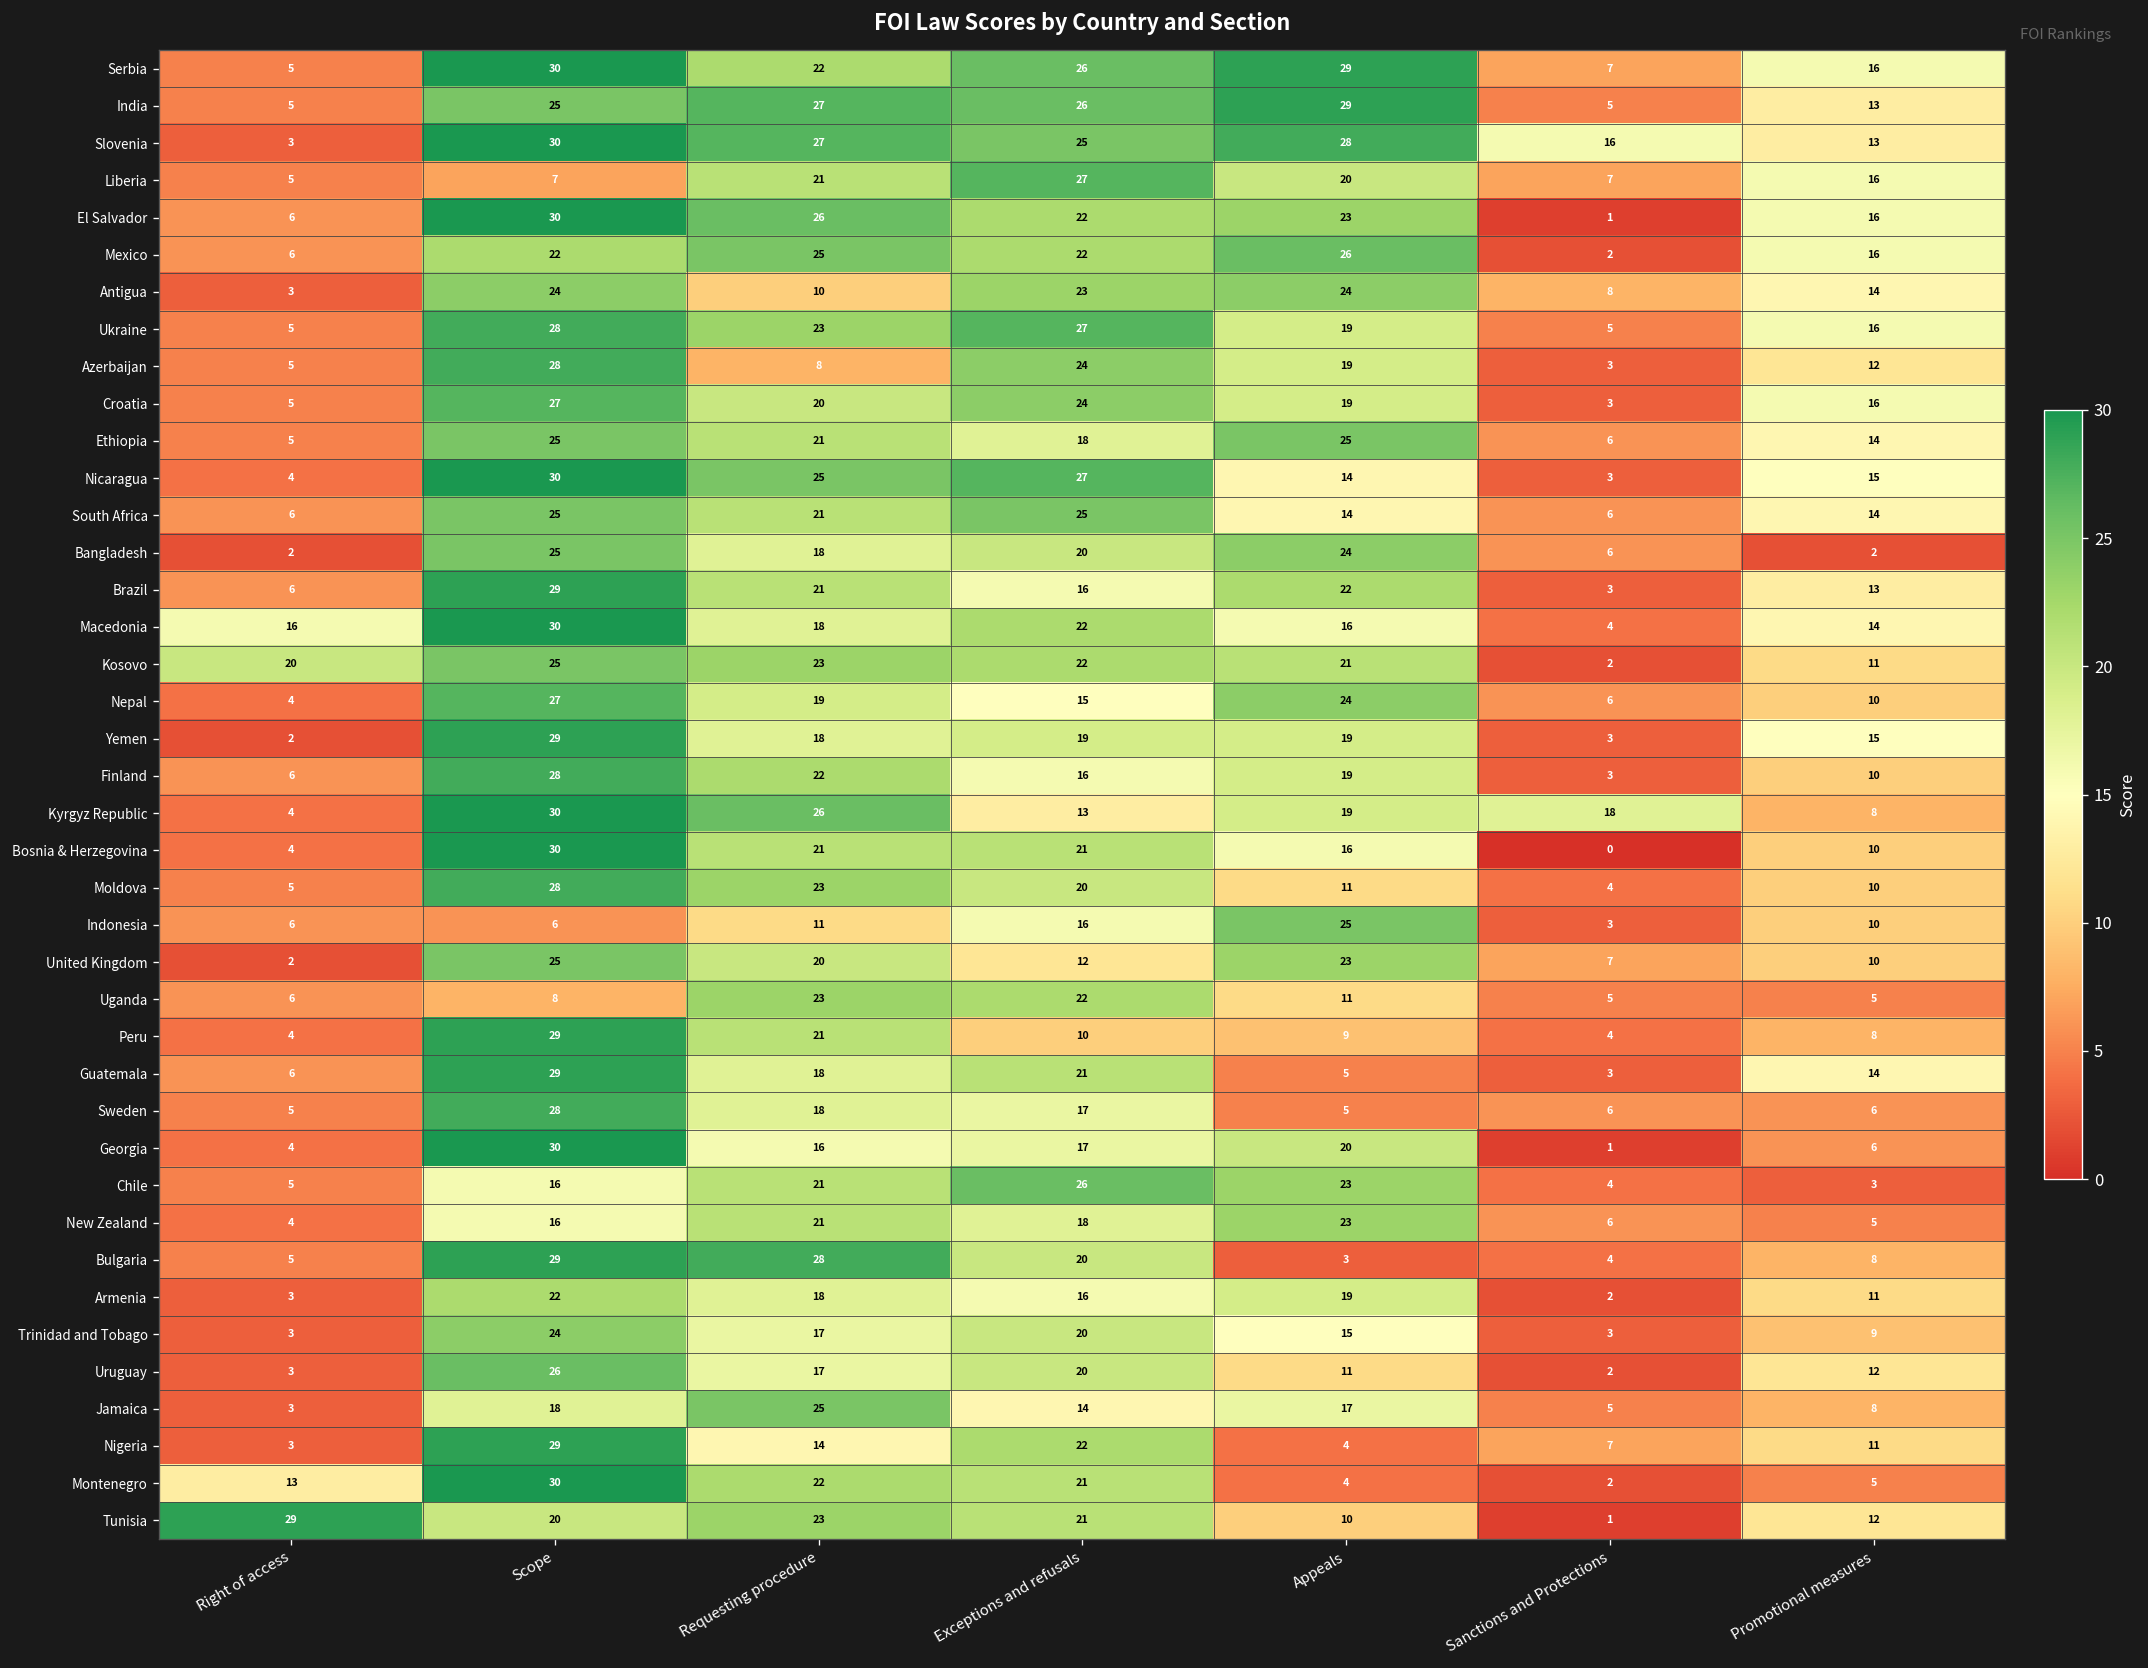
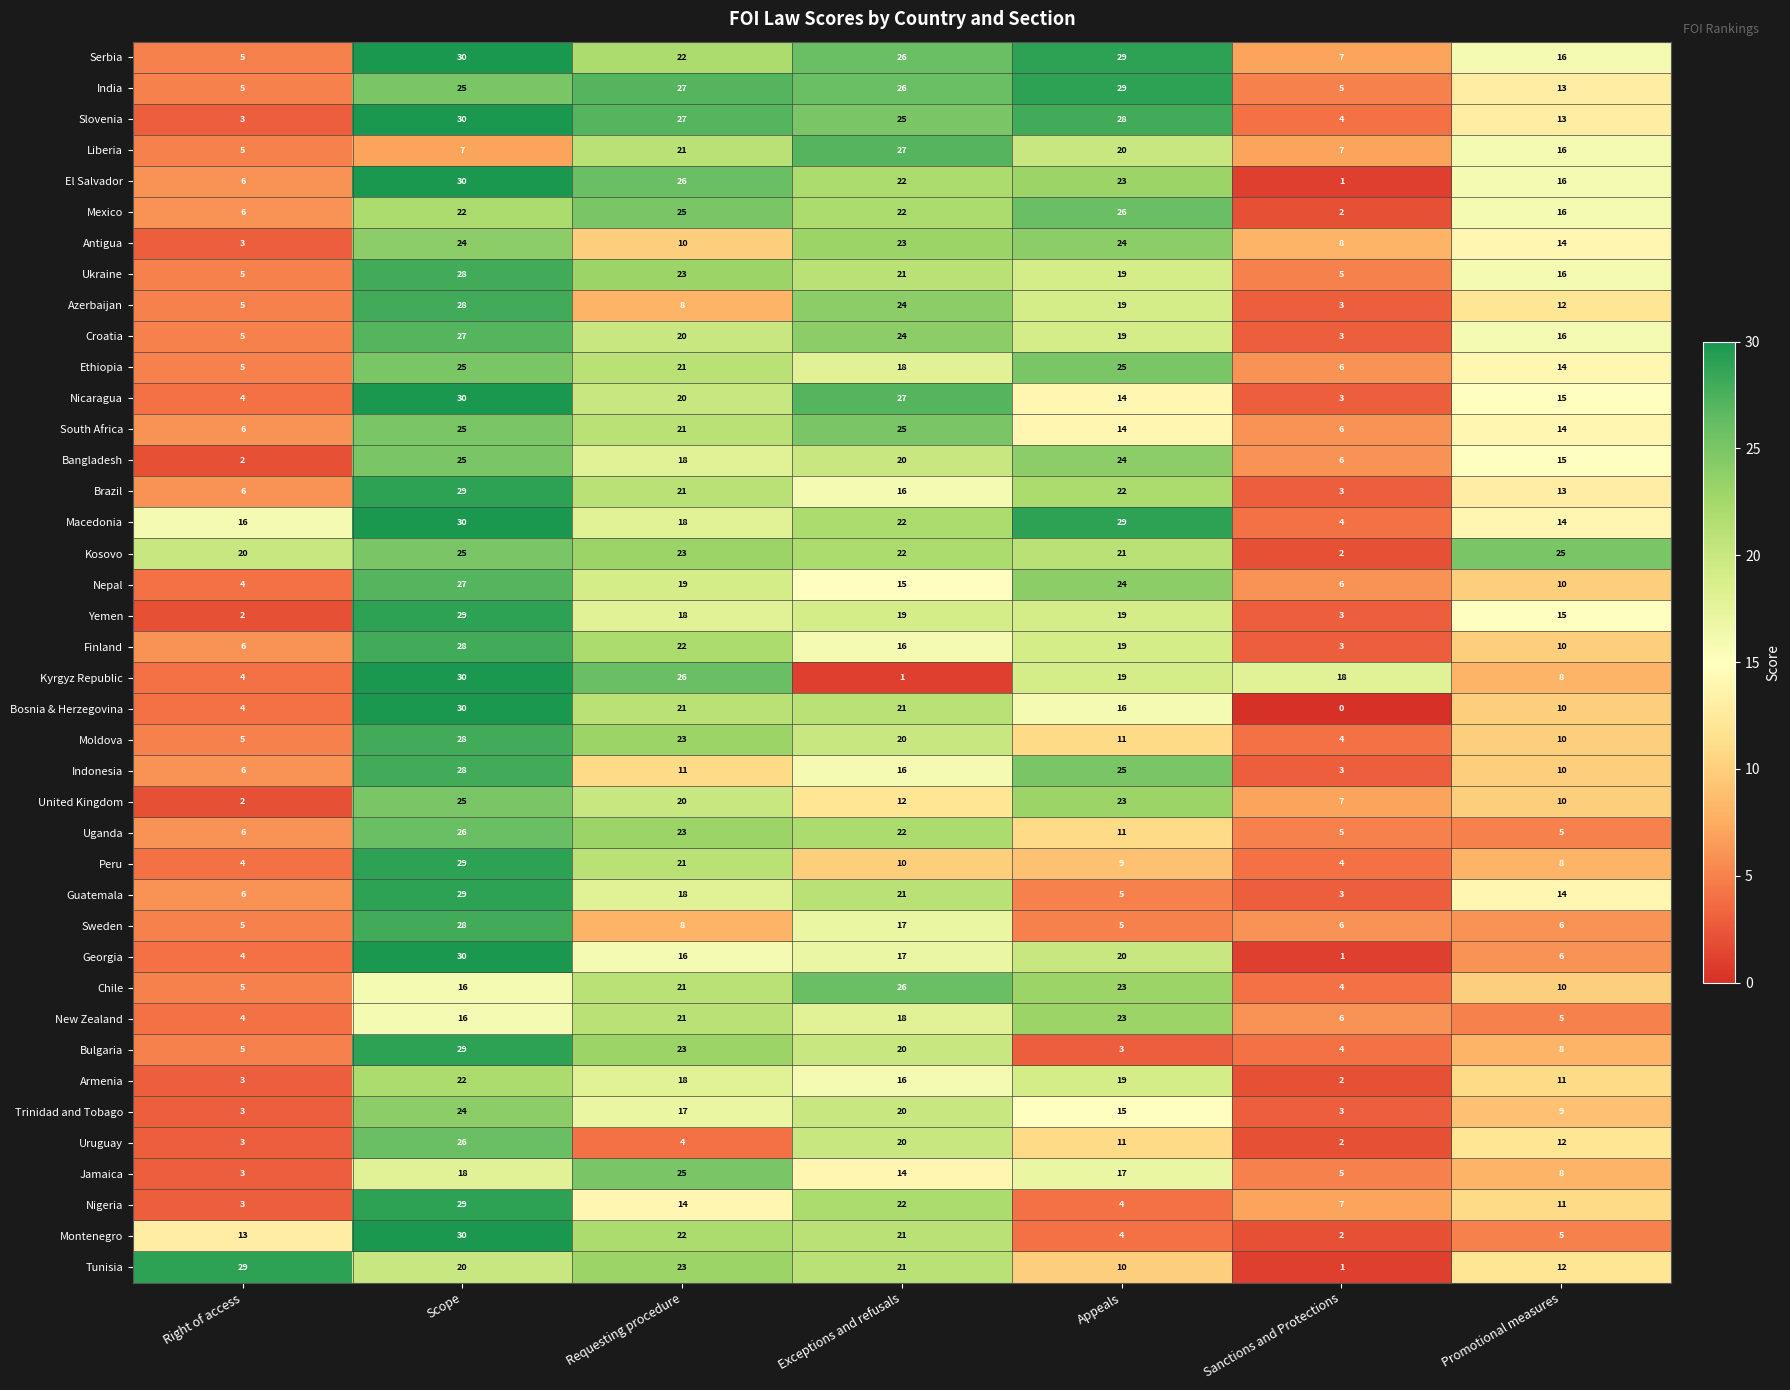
  {
    "Slovenia": {
      "Right of access": 3,
      "Scope": 30,
      "Requesting procedure": 27,
      "Exceptions and refusals": 25,
      "Appeals": 28,
-     "Sanctions and Protections": 16,
+     "Sanctions and Protections": 4,
      "Promotional measures": 13
    },
    "Ukraine": {
      "Right of access": 5,
      "Scope": 28,
      "Requesting procedure": 23,
-     "Exceptions and refusals": 27,
+     "Exceptions and refusals": 21,
      "Appeals": 19,
      "Sanctions and Protections": 5,
      "Promotional measures": 16
    },
    "Nicaragua": {
      "Right of access": 4,
      "Scope": 30,
-     "Requesting procedure": 25,
+     "Requesting procedure": 20,
      "Exceptions and refusals": 27,
      "Appeals": 14,
      "Sanctions and Protections": 3,
      "Promotional measures": 15
    },
    "Bangladesh": {
      "Right of access": 2,
      "Scope": 25,
      "Requesting procedure": 18,
      "Exceptions and refusals": 20,
      "Appeals": 24,
      "Sanctions and Protections": 6,
-     "Promotional measures": 2
+     "Promotional measures": 15
    },
    "Macedonia": {
      "Right of access": 16,
      "Scope": 30,
      "Requesting procedure": 18,
      "Exceptions and refusals": 22,
-     "Appeals": 16,
+     "Appeals": 29,
      "Sanctions and Protections": 4,
      "Promotional measures": 14
    },
    "Kosovo": {
      "Right of access": 20,
      "Scope": 25,
      "Requesting procedure": 23,
      "Exceptions and refusals": 22,
      "Appeals": 21,
      "Sanctions and Protections": 2,
-     "Promotional measures": 11
+     "Promotional measures": 25
    },
    "Kyrgyz Republic": {
      "Right of access": 4,
      "Scope": 30,
      "Requesting procedure": 26,
-     "Exceptions and refusals": 13,
+     "Exceptions and refusals": 1,
      "Appeals": 19,
      "Sanctions and Protections": 18,
      "Promotional measures": 8
    },
    "Indonesia": {
      "Right of access": 6,
-     "Scope": 6,
+     "Scope": 28,
      "Requesting procedure": 11,
      "Exceptions and refusals": 16,
      "Appeals": 25,
      "Sanctions and Protections": 3,
      "Promotional measures": 10
    },
    "Uganda": {
      "Right of access": 6,
-     "Scope": 8,
+     "Scope": 26,
      "Requesting procedure": 23,
      "Exceptions and refusals": 22,
      "Appeals": 11,
      "Sanctions and Protections": 5,
      "Promotional measures": 5
    },
    "Sweden": {
      "Right of access": 5,
      "Scope": 28,
-     "Requesting procedure": 18,
+     "Requesting procedure": 8,
      "Exceptions and refusals": 17,
      "Appeals": 5,
      "Sanctions and Protections": 6,
      "Promotional measures": 6
    },
    "Chile": {
      "Right of access": 5,
      "Scope": 16,
      "Requesting procedure": 21,
      "Exceptions and refusals": 26,
      "Appeals": 23,
      "Sanctions and Protections": 4,
-     "Promotional measures": 3
+     "Promotional measures": 10
    },
    "Bulgaria": {
      "Right of access": 5,
      "Scope": 29,
-     "Requesting procedure": 28,
+     "Requesting procedure": 23,
      "Exceptions and refusals": 20,
      "Appeals": 3,
      "Sanctions and Protections": 4,
      "Promotional measures": 8
    },
    "Uruguay": {
      "Right of access": 3,
      "Scope": 26,
-     "Requesting procedure": 17,
+     "Requesting procedure": 4,
      "Exceptions and refusals": 20,
      "Appeals": 11,
      "Sanctions and Protections": 2,
      "Promotional measures": 12
    }
  }
